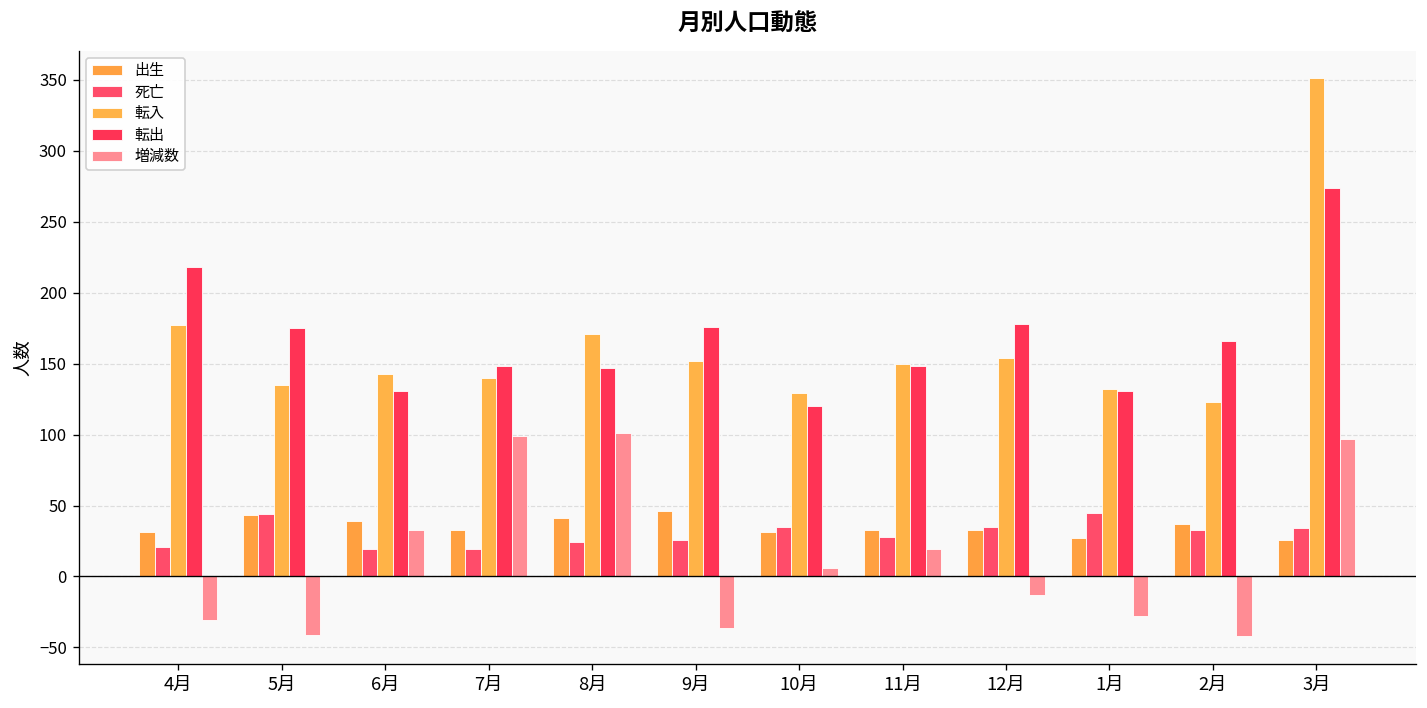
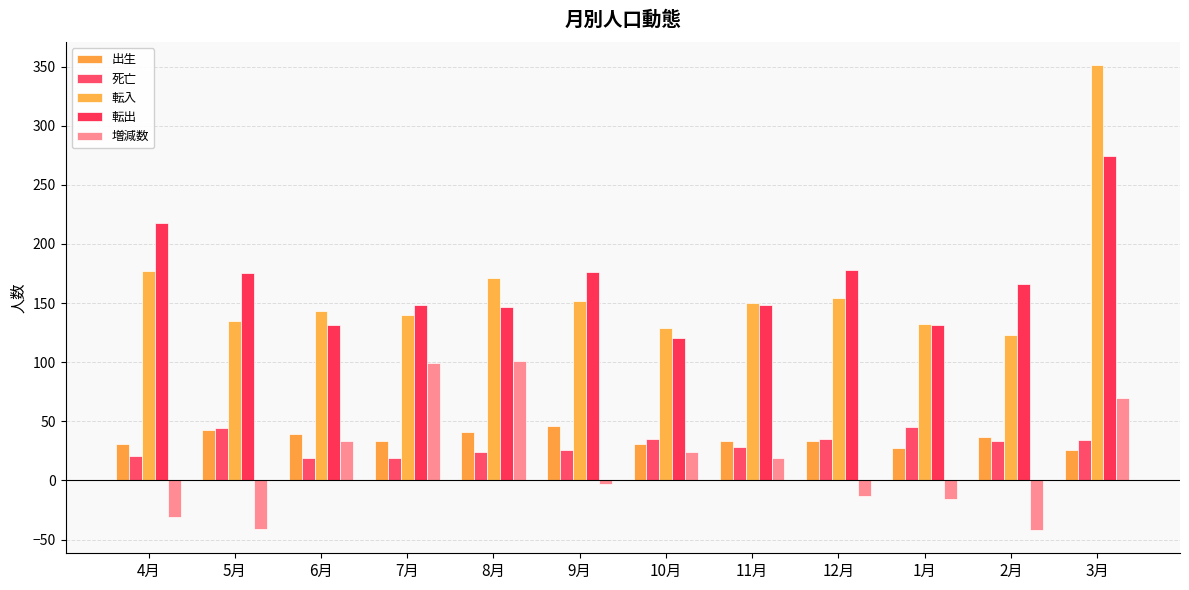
  {
    "増減数": {
      "4月": -31,
      "5月": -41,
      "6月": 33,
      "7月": 99,
      "8月": 101,
-     "9月": -36,
-     "10月": 6,
+     "9月": -3,
+     "10月": 24,
      "11月": 19,
      "12月": -13,
-     "1月": -28,
+     "1月": -16,
      "2月": -42,
-     "3月": 97
+     "3月": 70
    }
  }
